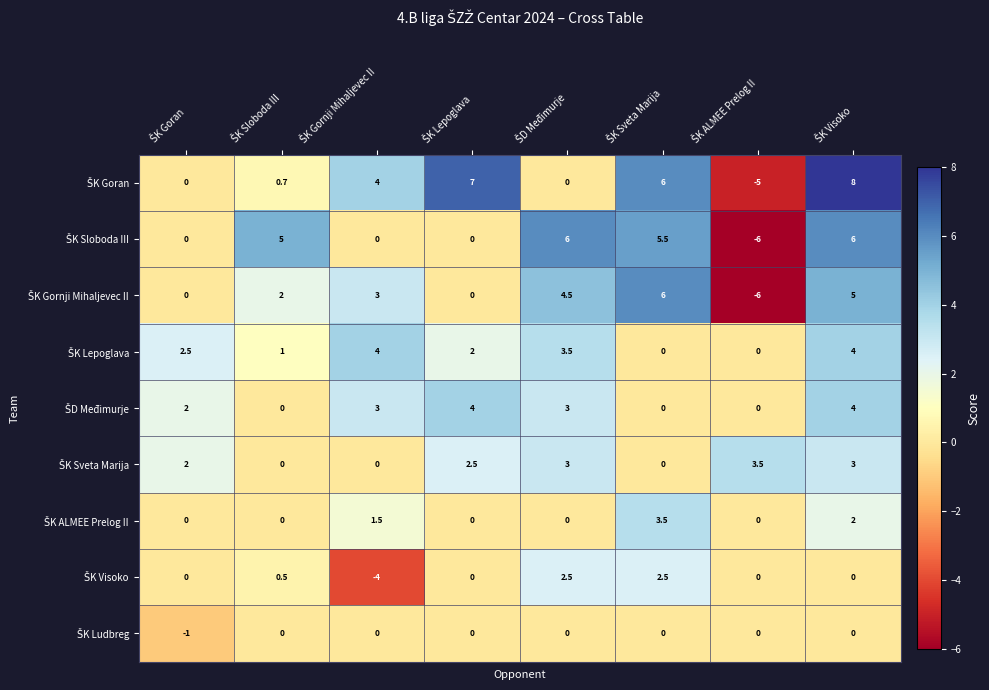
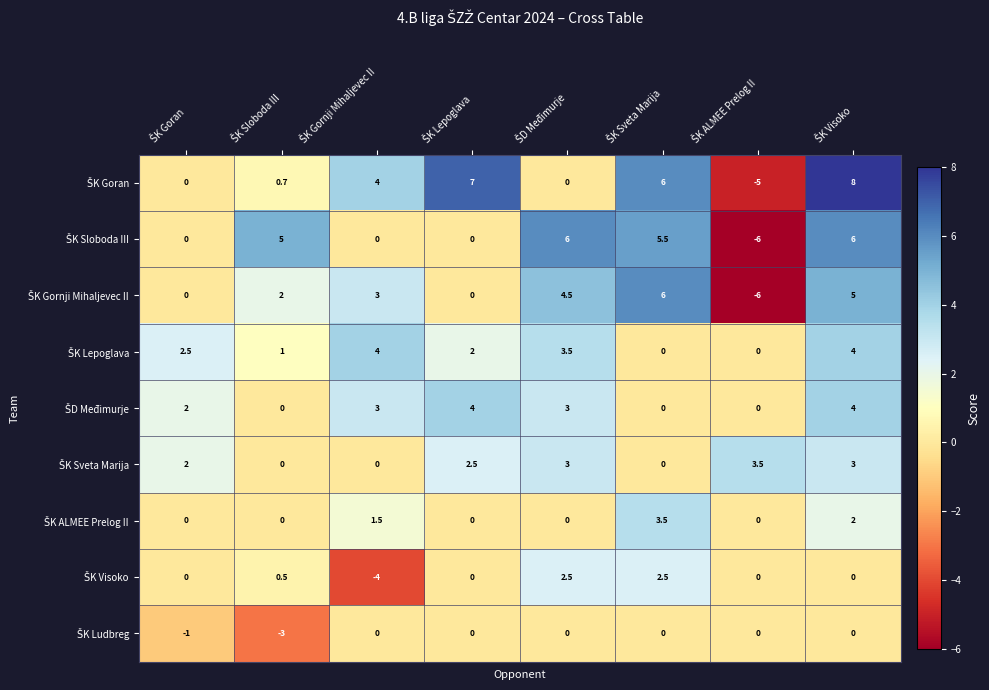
  {
    "ŠK Goran": {
      "ŠK Goran": 0,
      "ŠK Sloboda III": 0.7,
      "ŠK Gornji Mihaljevec II": 4,
      "ŠK Lepoglava": 7,
      "ŠD Međimurje": 0,
      "ŠK Sveta Marija": 6,
      "ŠK ALMEE Prelog II": -5,
      "ŠK Visoko": 8
    },
    "ŠK Sloboda III": {
      "ŠK Goran": 0,
      "ŠK Sloboda III": 5,
      "ŠK Gornji Mihaljevec II": 0,
      "ŠK Lepoglava": 0,
      "ŠD Međimurje": 6,
      "ŠK Sveta Marija": 5.5,
      "ŠK ALMEE Prelog II": -6,
      "ŠK Visoko": 6
    },
    "ŠK Gornji Mihaljevec II": {
      "ŠK Goran": 0,
      "ŠK Sloboda III": 2,
      "ŠK Gornji Mihaljevec II": 3,
      "ŠK Lepoglava": 0,
      "ŠD Međimurje": 4.5,
      "ŠK Sveta Marija": 6,
      "ŠK ALMEE Prelog II": -6,
      "ŠK Visoko": 5
    },
    "ŠK Lepoglava": {
      "ŠK Goran": 2.5,
      "ŠK Sloboda III": 1,
      "ŠK Gornji Mihaljevec II": 4,
      "ŠK Lepoglava": 2,
      "ŠD Međimurje": 3.5,
      "ŠK Sveta Marija": 0,
      "ŠK ALMEE Prelog II": 0,
      "ŠK Visoko": 4
    },
    "ŠD Međimurje": {
      "ŠK Goran": 2,
      "ŠK Sloboda III": 0,
      "ŠK Gornji Mihaljevec II": 3,
      "ŠK Lepoglava": 4,
      "ŠD Međimurje": 3,
      "ŠK Sveta Marija": 0,
      "ŠK ALMEE Prelog II": 0,
      "ŠK Visoko": 4
    },
    "ŠK Sveta Marija": {
      "ŠK Goran": 2,
      "ŠK Sloboda III": 0,
      "ŠK Gornji Mihaljevec II": 0,
      "ŠK Lepoglava": 2.5,
      "ŠD Međimurje": 3,
      "ŠK Sveta Marija": 0,
      "ŠK ALMEE Prelog II": 3.5,
      "ŠK Visoko": 3
    },
    "ŠK ALMEE Prelog II": {
      "ŠK Goran": 0,
      "ŠK Sloboda III": 0,
      "ŠK Gornji Mihaljevec II": 1.5,
      "ŠK Lepoglava": 0,
      "ŠD Međimurje": 0,
      "ŠK Sveta Marija": 3.5,
      "ŠK ALMEE Prelog II": 0,
      "ŠK Visoko": 2
    },
    "ŠK Visoko": {
      "ŠK Goran": 0,
      "ŠK Sloboda III": 0.5,
      "ŠK Gornji Mihaljevec II": -4,
      "ŠK Lepoglava": 0,
      "ŠD Međimurje": 2.5,
      "ŠK Sveta Marija": 2.5,
      "ŠK ALMEE Prelog II": 0,
      "ŠK Visoko": 0
    },
    "ŠK Ludbreg": {
      "ŠK Goran": -1,
-     "ŠK Sloboda III": 0,
+     "ŠK Sloboda III": -3,
      "ŠK Gornji Mihaljevec II": 0,
      "ŠK Lepoglava": 0,
      "ŠD Međimurje": 0,
      "ŠK Sveta Marija": 0,
      "ŠK ALMEE Prelog II": 0,
      "ŠK Visoko": 0
    }
  }
